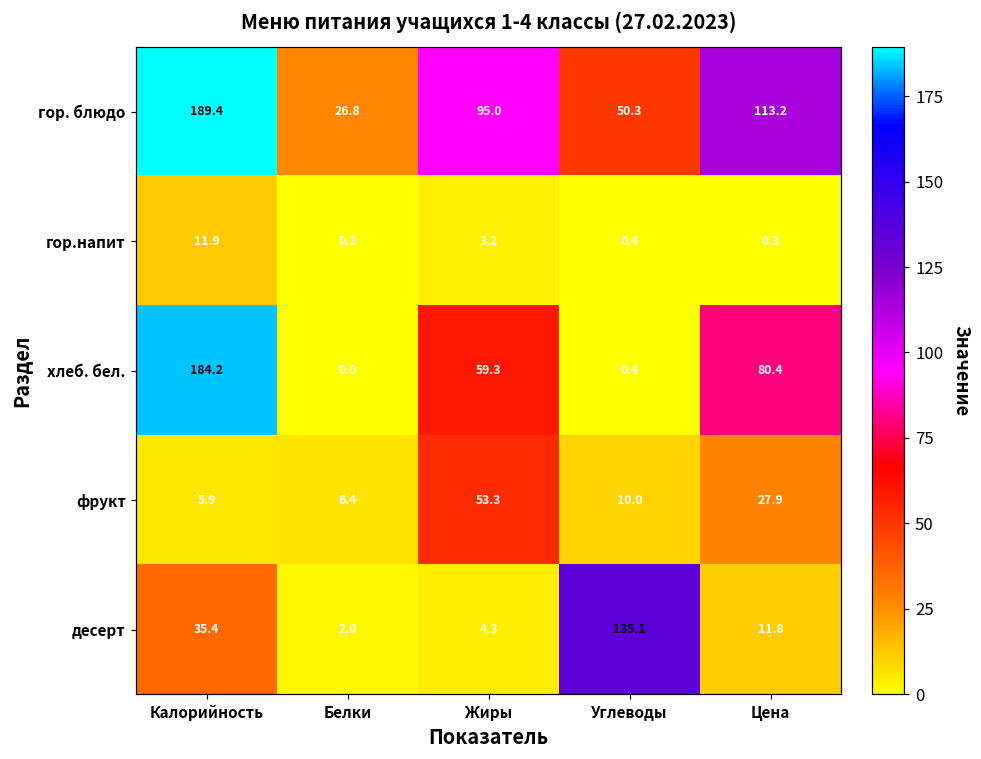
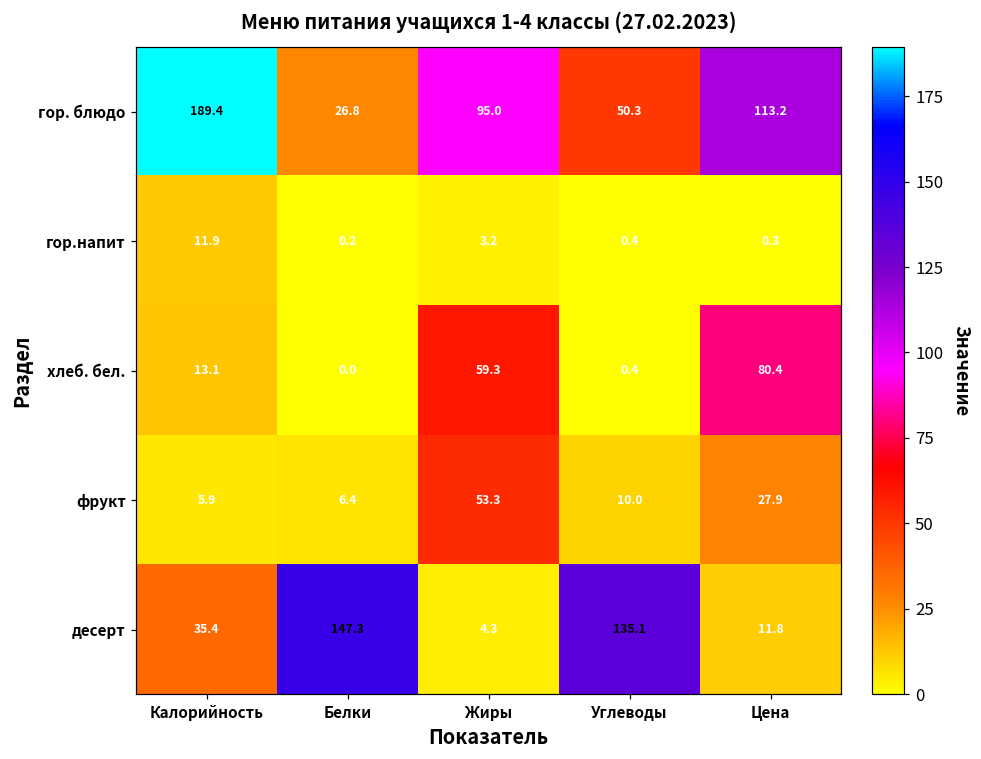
  {
    "гор. блюдо": {
      "Калорийность": 189.4,
      "Белки": 26.8,
      "Жиры": 95.0,
      "Углеводы": 50.3,
      "Цена": 113.2
    },
    "гор.напит": {
      "Калорийность": 11.9,
      "Белки": 0.2,
      "Жиры": 3.2,
      "Углеводы": 0.4,
      "Цена": 0.3
    },
    "хлеб. бел.": {
-     "Калорийность": 184.2,
+     "Калорийность": 13.1,
      "Белки": 0.0,
      "Жиры": 59.3,
      "Углеводы": 0.4,
      "Цена": 80.4
    },
    "фрукт": {
      "Калорийность": 5.9,
      "Белки": 6.4,
      "Жиры": 53.3,
      "Углеводы": 10.0,
      "Цена": 27.9
    },
    "десерт": {
      "Калорийность": 35.4,
-     "Белки": 2.0,
+     "Белки": 147.3,
      "Жиры": 4.3,
      "Углеводы": 135.1,
      "Цена": 11.8
    }
  }
